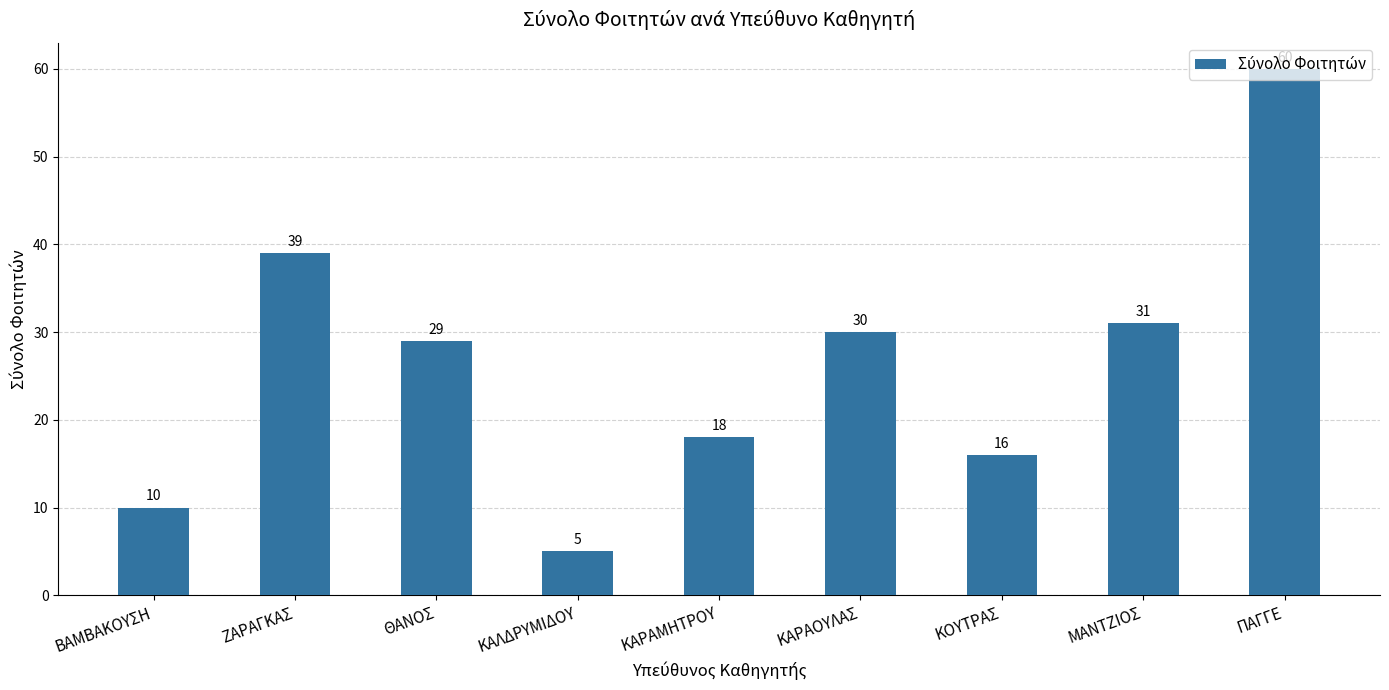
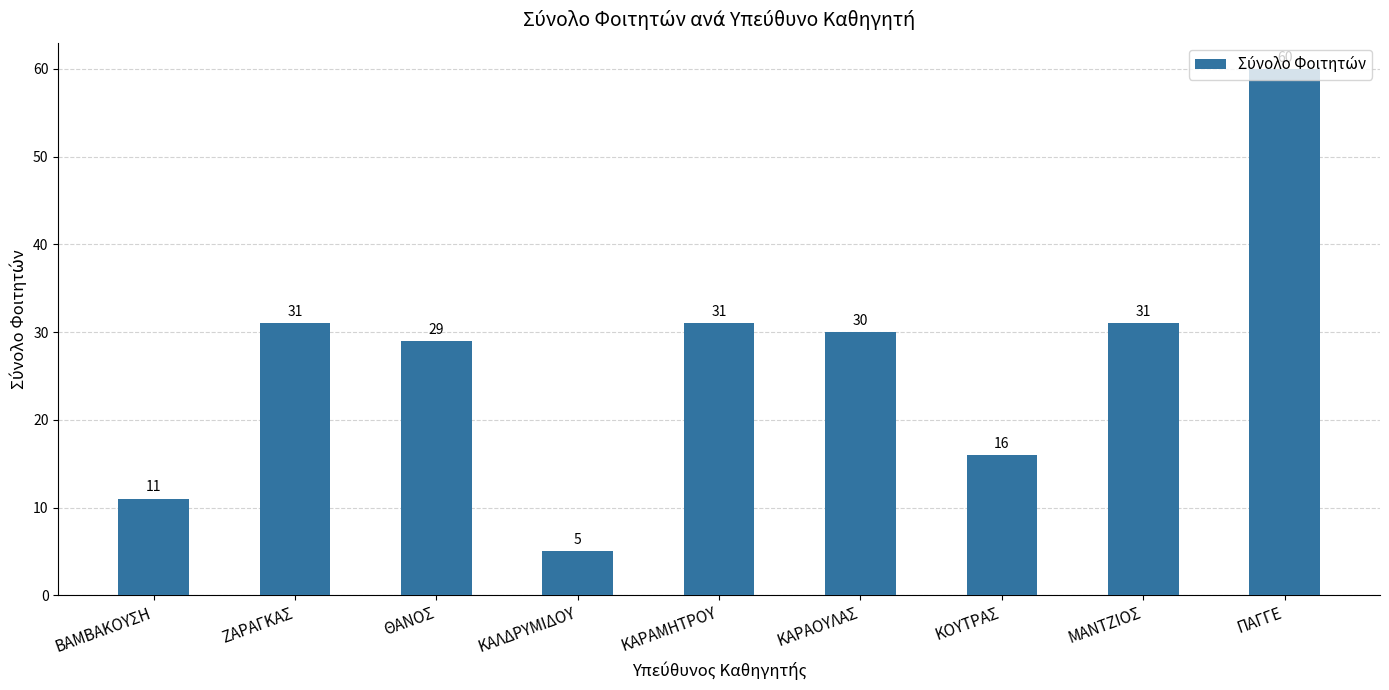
  {
-   "ΒΑΜΒΑΚΟΥΣΗ": 10,
-   "ΖΑΡΑΓΚΑΣ": 39,
+   "ΒΑΜΒΑΚΟΥΣΗ": 11,
+   "ΖΑΡΑΓΚΑΣ": 31,
    "ΘΑΝΟΣ": 29,
    "ΚΑΛΔΡΥΜΙΔΟΥ": 5,
-   "ΚΑΡΑΜΗΤΡΟΥ": 18,
+   "ΚΑΡΑΜΗΤΡΟΥ": 31,
    "ΚΑΡΑΟΥΛΑΣ": 30,
    "ΚΟΥΤΡΑΣ": 16,
    "ΜΑΝΤΖΙΟΣ": 31
  }
